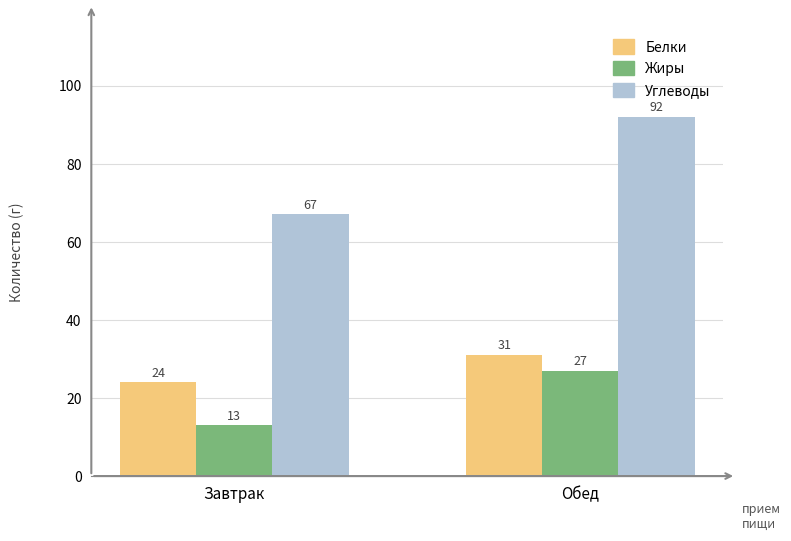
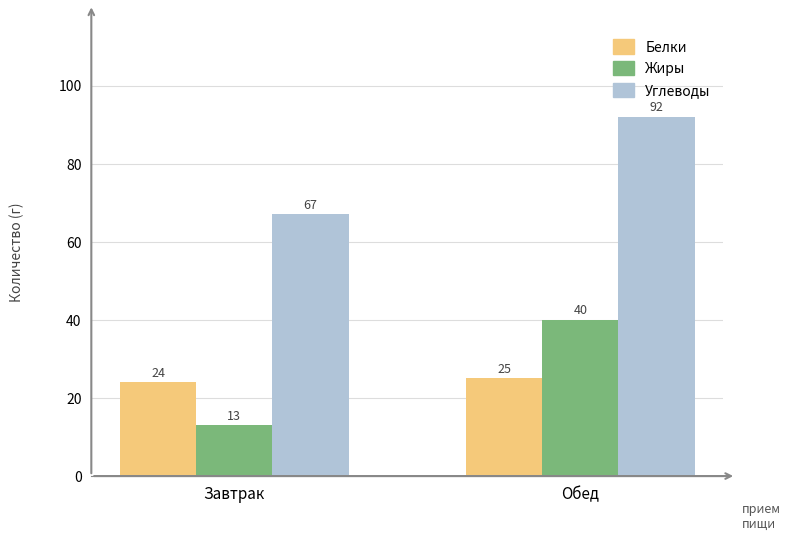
  {
    "Белки": {
      "Завтрак": 24,
-     "Обед": 31
+     "Обед": 25
    },
    "Жиры": {
      "Завтрак": 13,
-     "Обед": 27
+     "Обед": 40
    },
    "Углеводы": {
      "Завтрак": 67,
      "Обед": 92
    }
  }
